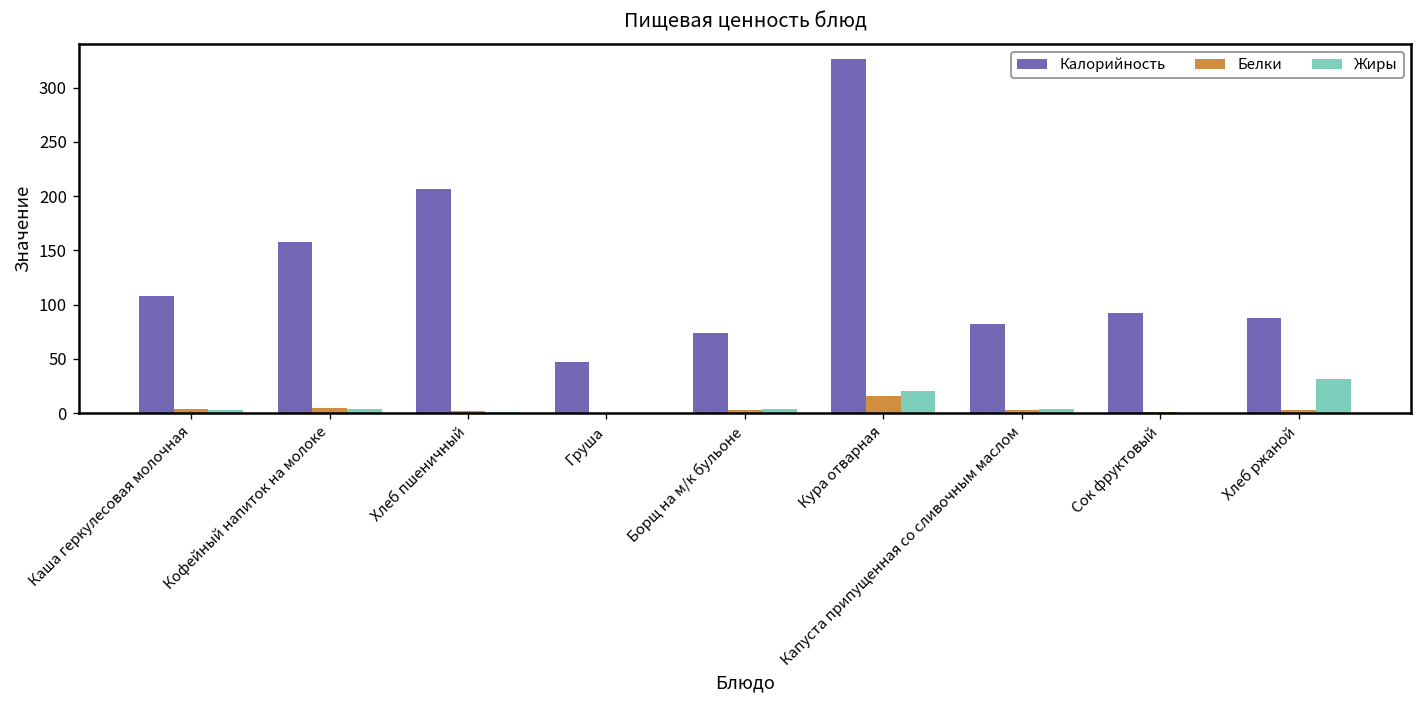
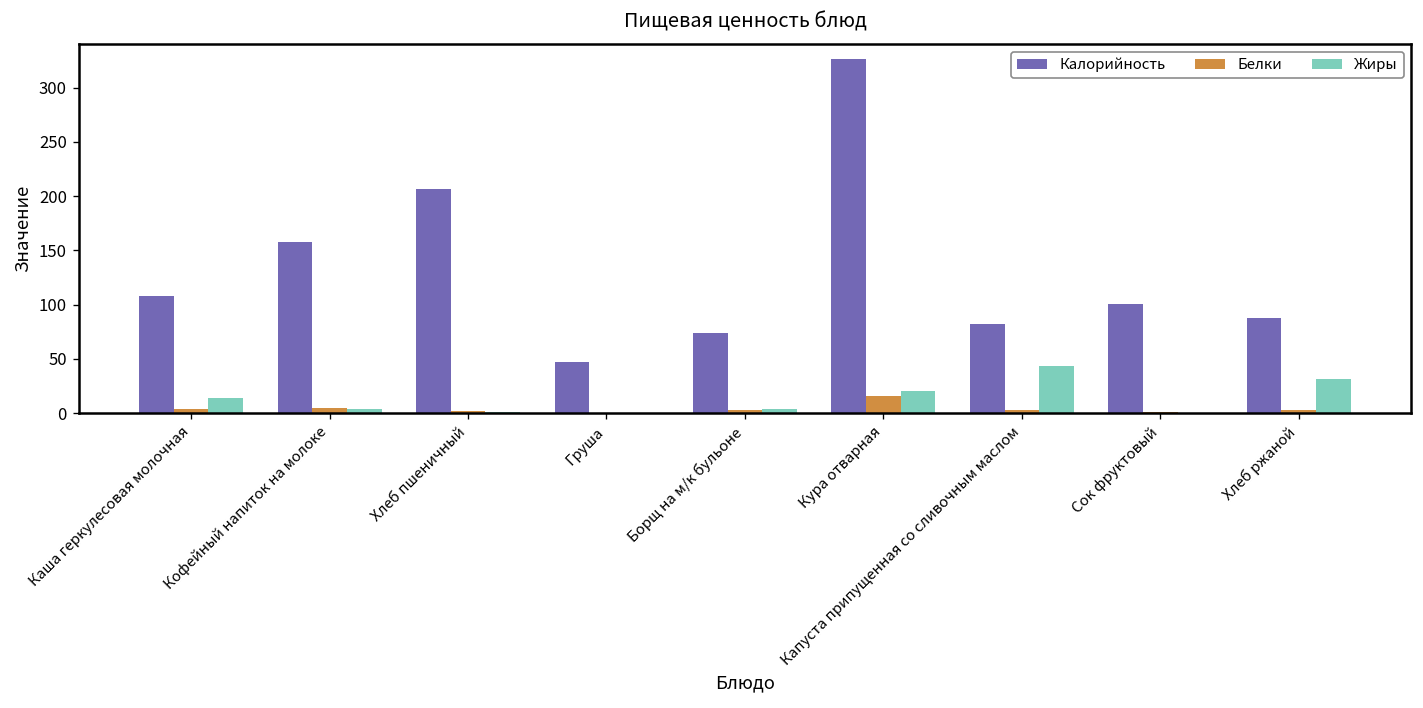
  {
    "Калорийность": {
      "Каша геркулесовая молочная": 110,
      "Кофейный напиток на молоке": 160,
      "Хлеб пшеничный": 210,
      "Груша": 50,
      "Борщ на м/к бульоне": 70,
      "Кура отварная": 330,
      "Капуста припущенная со сливочным маслом": 80,
-     "Сок фруктовый": 90,
+     "Сок фруктовый": 100,
      "Хлеб ржаной": 90
    },
    "Белки": {
      "Каша геркулесовая молочная": 0,
      "Кофейный напиток на молоке": 0,
      "Кура отварная": 20,
      "Капуста припущенная со сливочным маслом": 0,
      "Хлеб ржаной": 0
    },
    "Жиры": {
-     "Каша геркулесовая молочная": 0,
+     "Каша геркулесовая молочная": 10,
      "Кофейный напиток на молоке": 0,
      "Борщ на м/к бульоне": 0,
      "Кура отварная": 20,
-     "Капуста припущенная со сливочным маслом": 0,
+     "Капуста припущенная со сливочным маслом": 40,
      "Хлеб ржаной": 30
    }
  }
